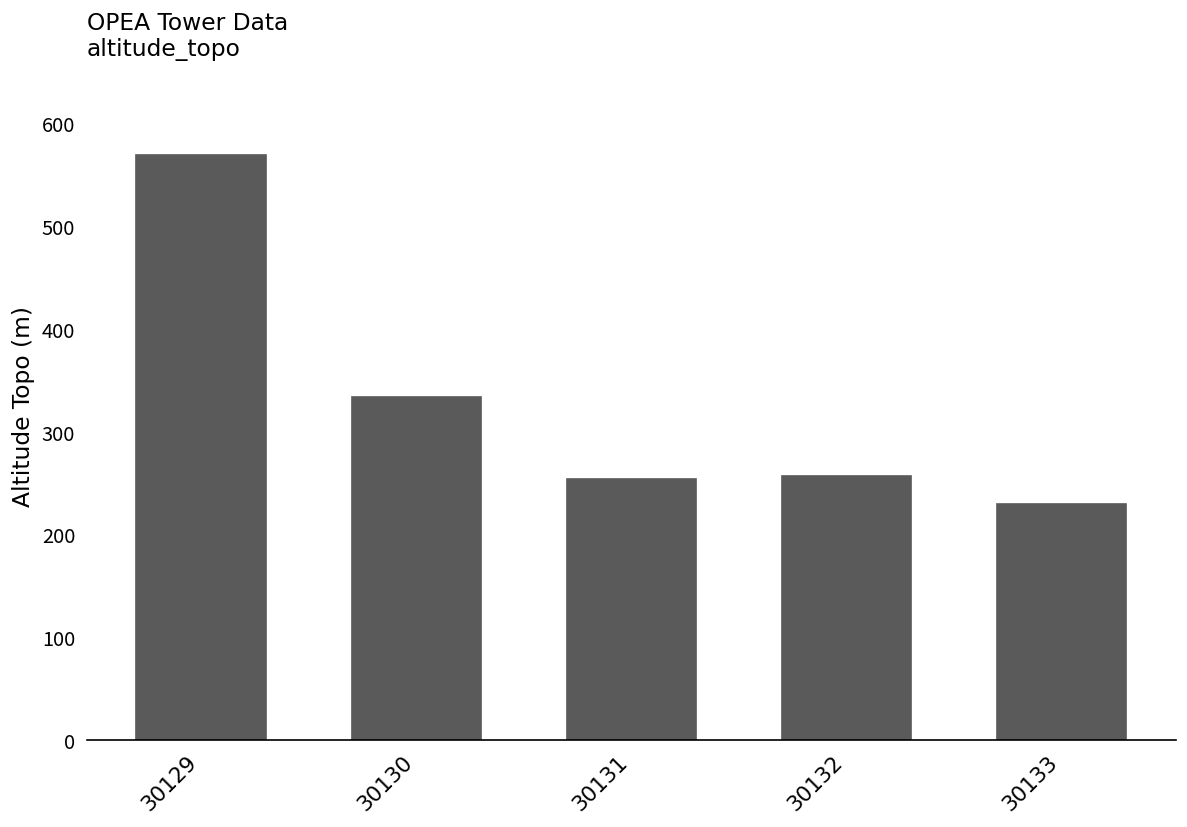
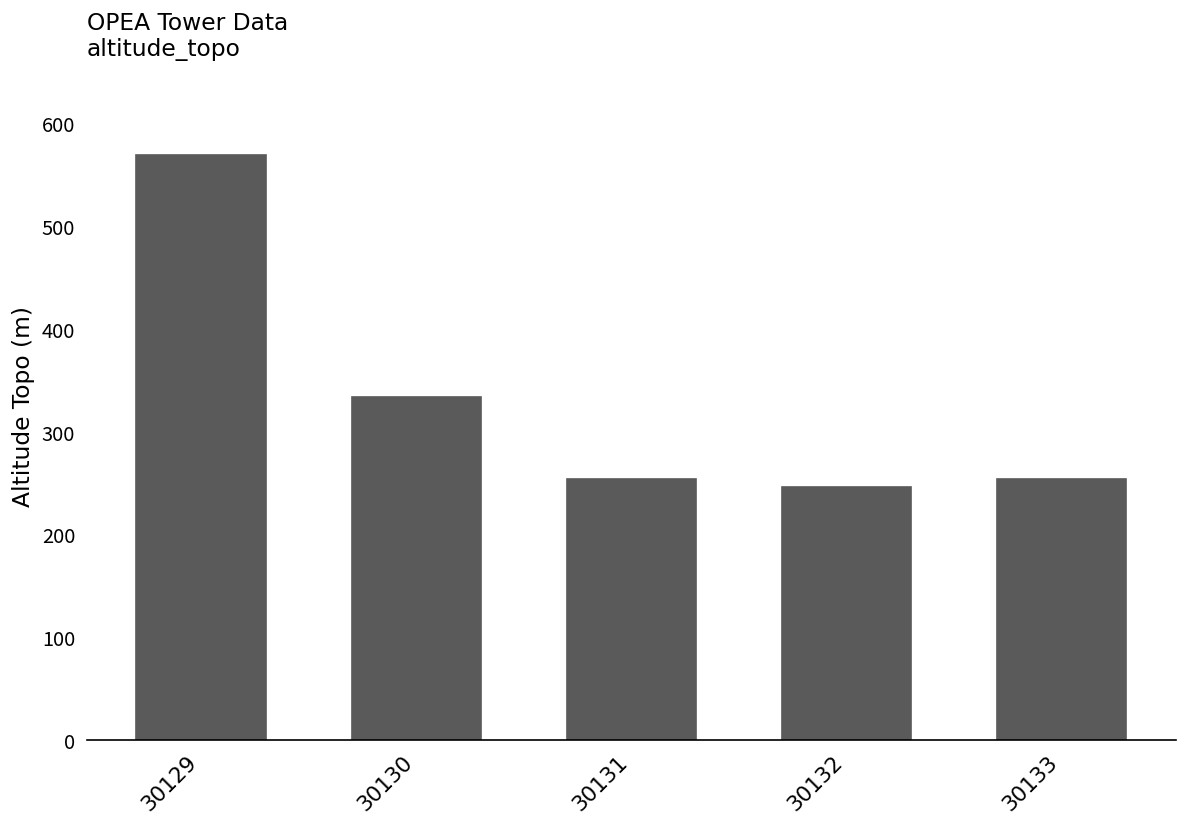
  {
    "30129": 570,
    "30130": 330,
    "30131": 250,
-   "30132": 260,
-   "30133": 230
+   "30132": 250,
+   "30133": 250
  }
